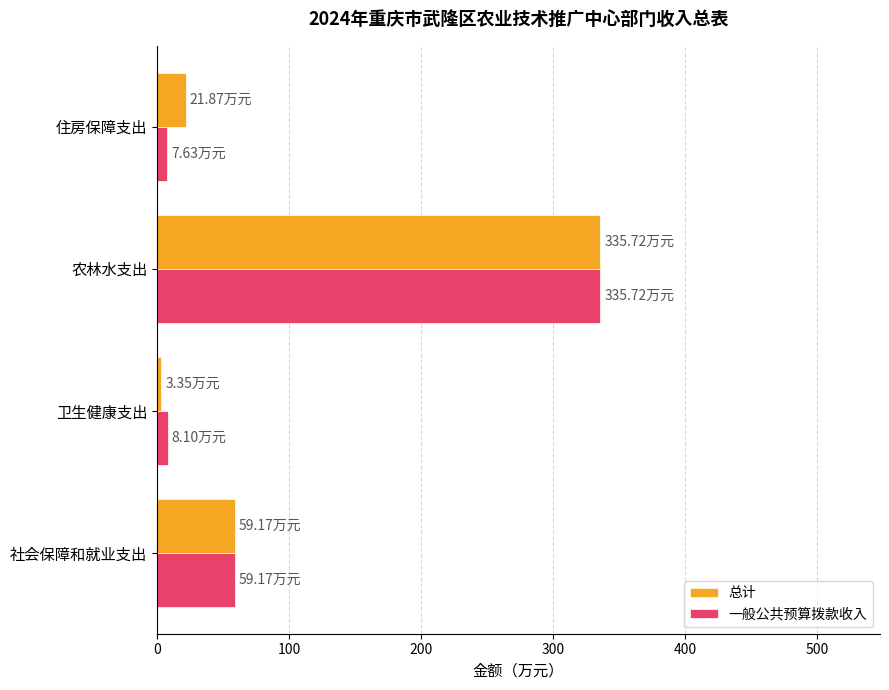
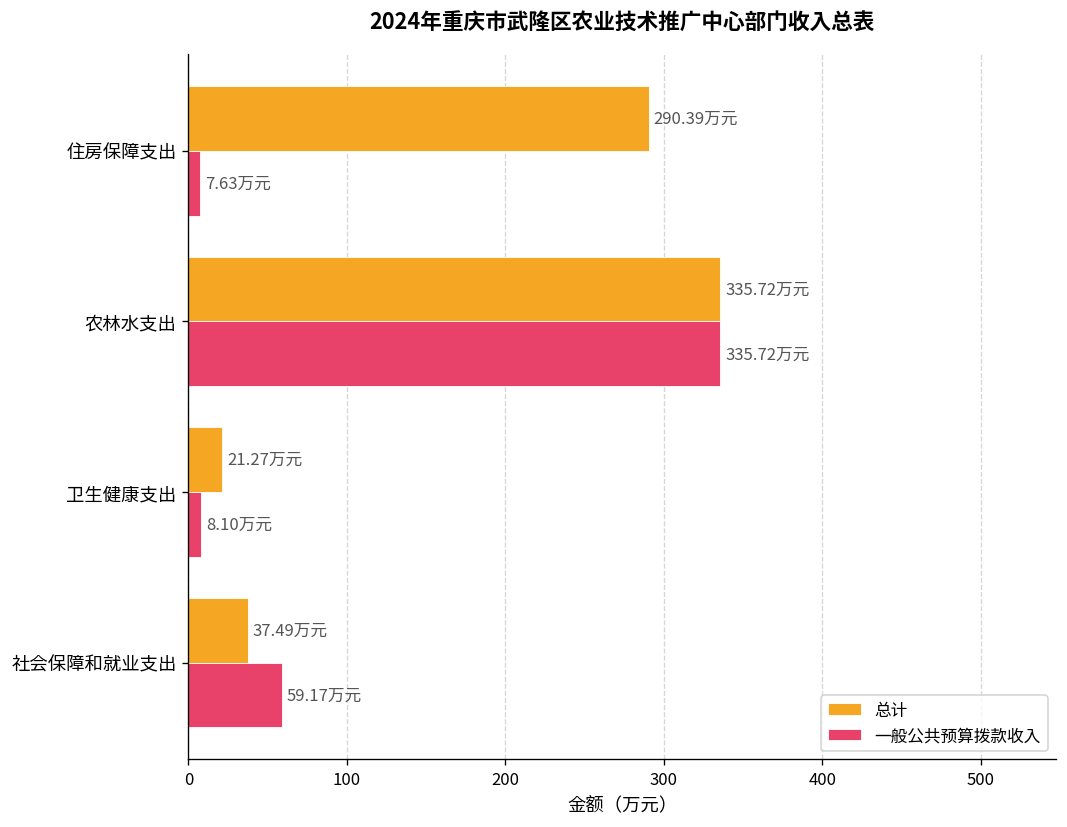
  {
    "总计": {
-     "住房保障支出": 21.87,
+     "住房保障支出": 290.39,
      "农林水支出": 335.72,
-     "卫生健康支出": 3.35,
-     "社会保障和就业支出": 59.17
+     "卫生健康支出": 21.27,
+     "社会保障和就业支出": 37.49
    },
    "一般公共预算拨款收入": {
      "住房保障支出": 7.63,
      "农林水支出": 335.72,
      "卫生健康支出": 8.10,
      "社会保障和就业支出": 59.17
    }
  }
